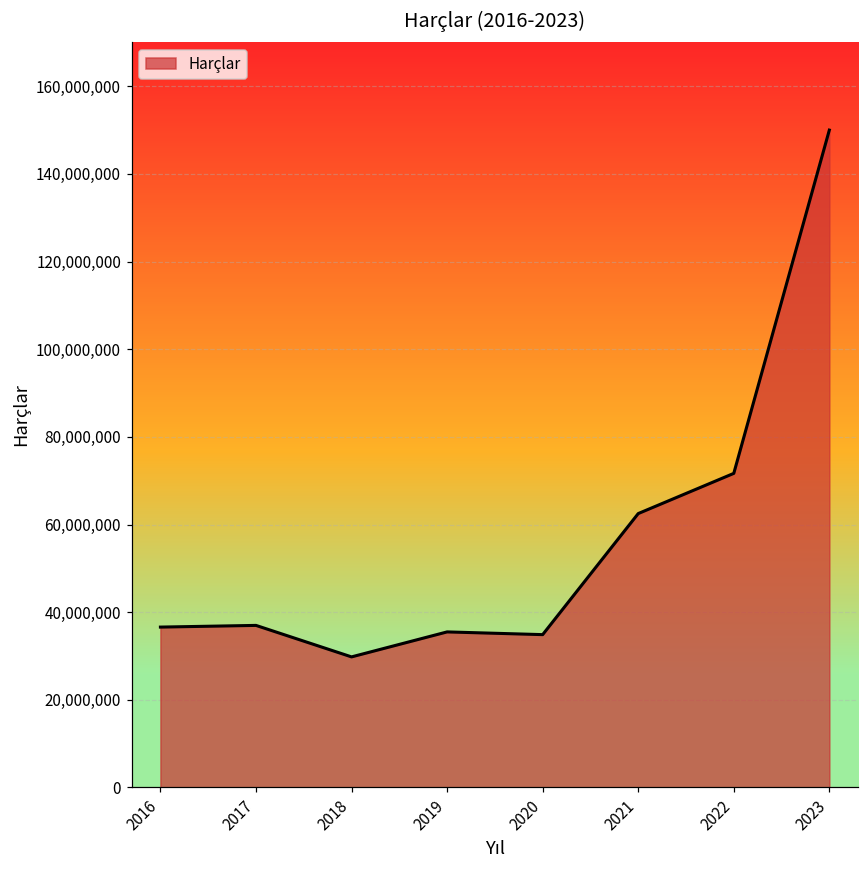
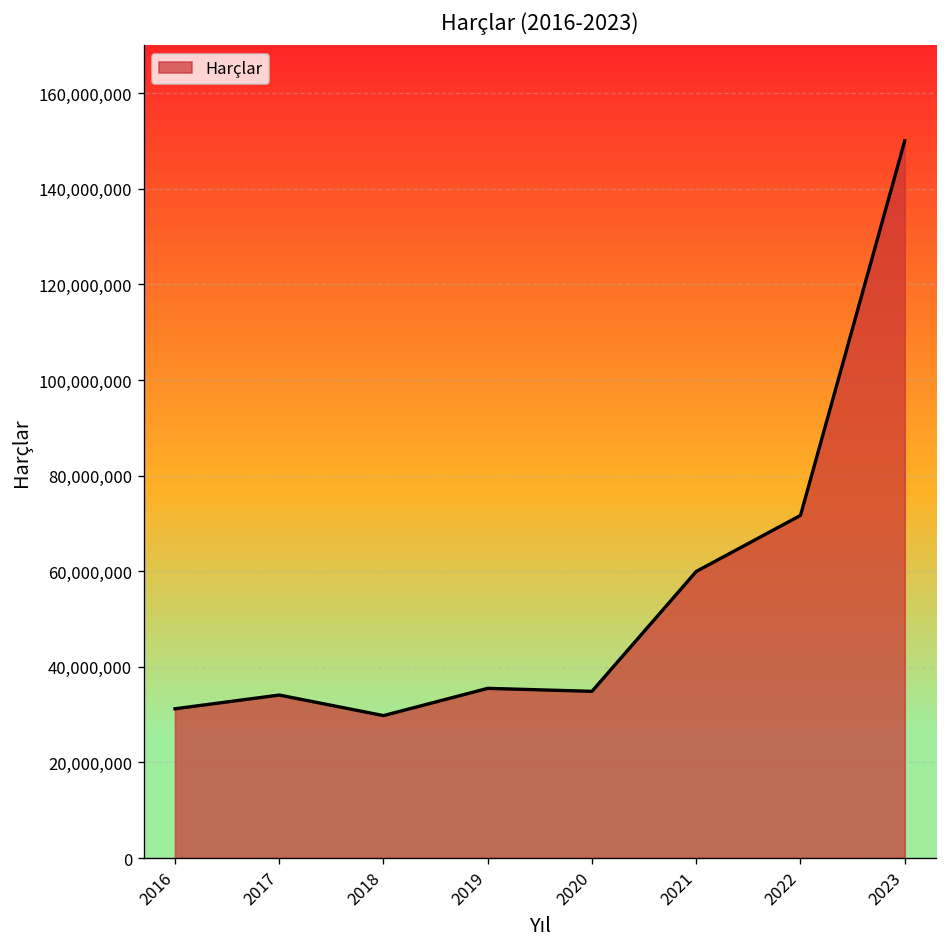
  {
-   "2016": "37,000,000",
-   "2017": "37,000,000",
+   "2016": "31,000,000",
+   "2017": "34,000,000",
    "2018": "30,000,000",
    "2019": "36,000,000",
    "2020": "35,000,000",
-   "2021": "63,000,000",
+   "2021": "60,000,000",
    "2022": "72,000,000",
    "2023": "150,000,000"
  }
